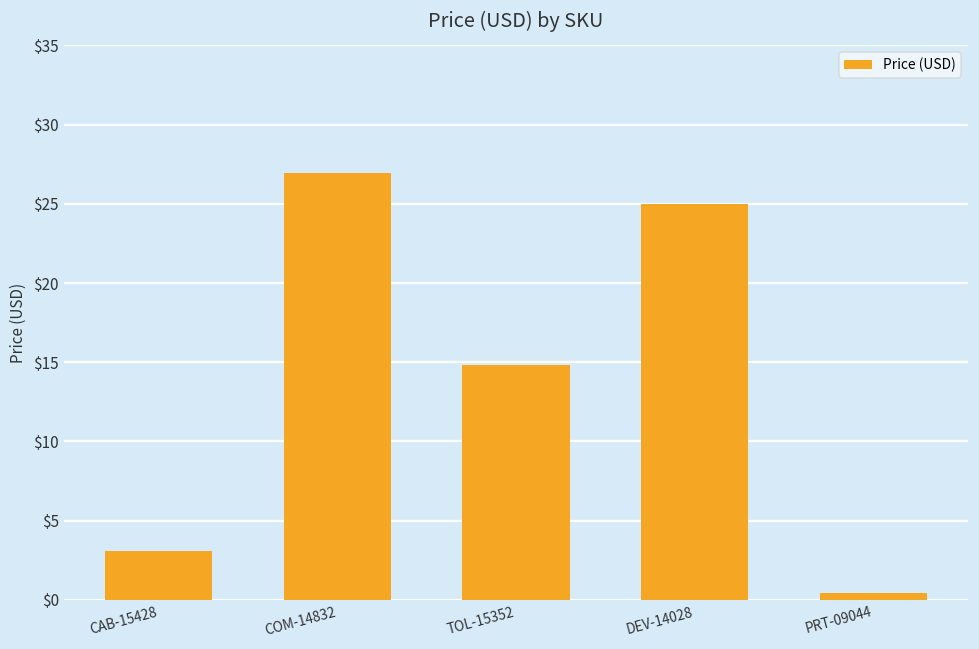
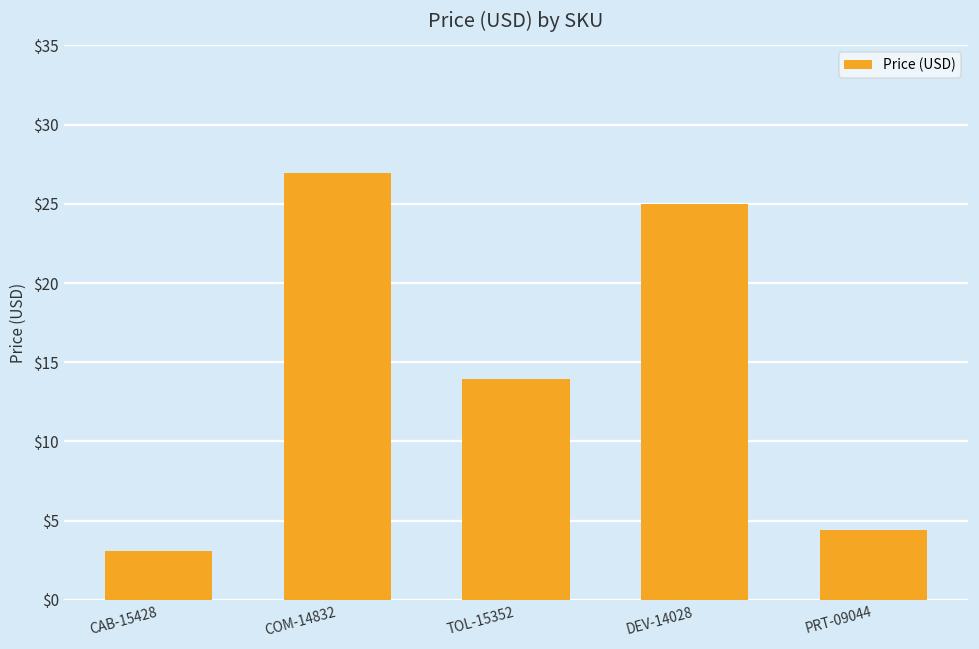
  {
    "CAB-15428": "$3.1",
    "COM-14832": "$27.0",
-   "TOL-15352": "$14.8",
+   "TOL-15352": "$14.0",
    "DEV-14028": "$25.0",
-   "PRT-09044": "$0.5"
+   "PRT-09044": "$4.4"
  }
